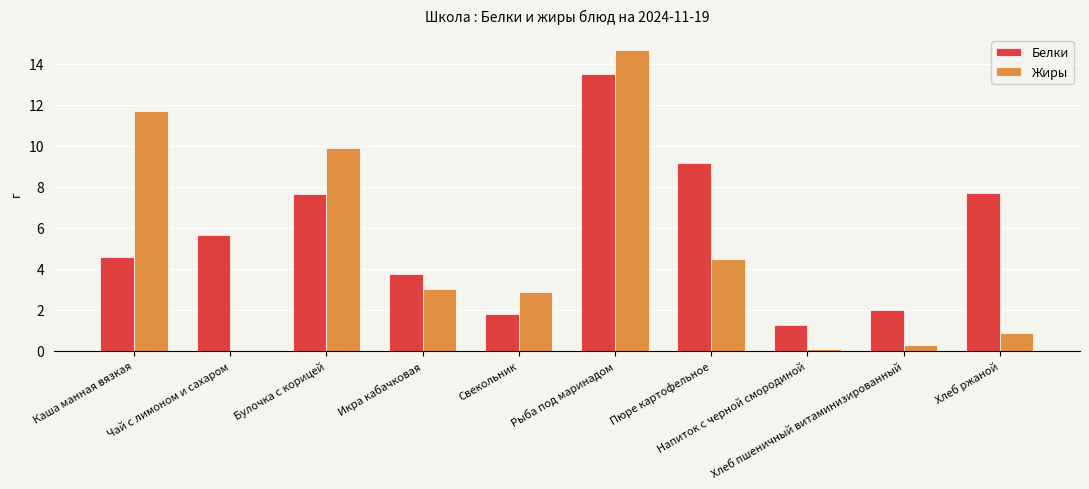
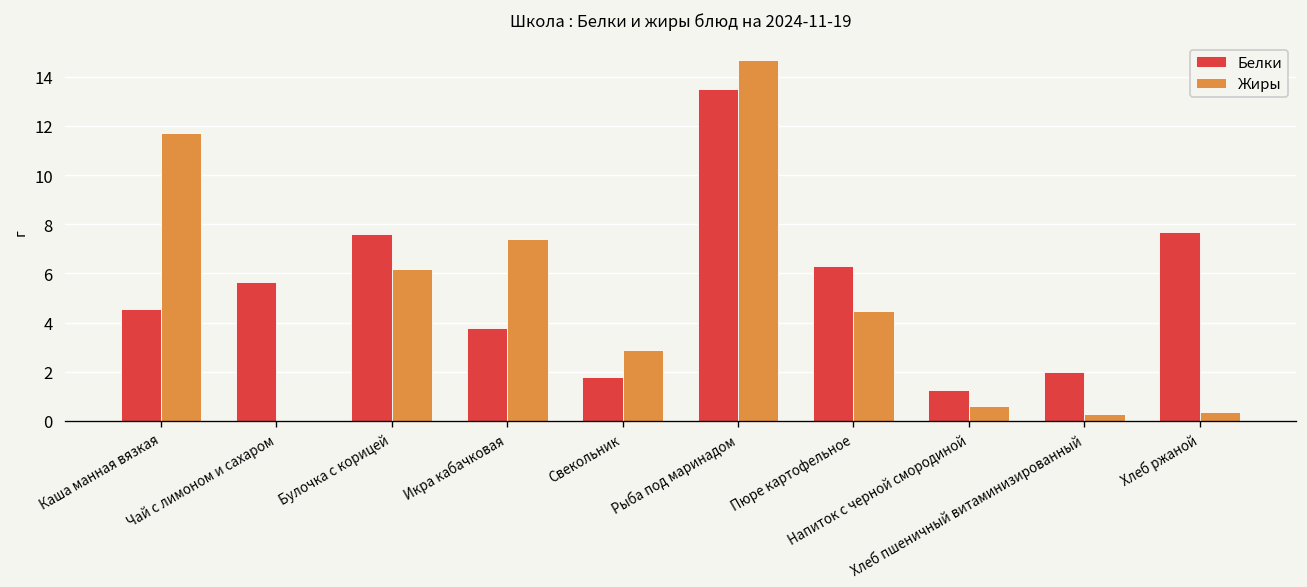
  {
    "Белки": {
      "Каша манная вязкая": 4.6,
      "Чай с лимоном и сахаром": 5.7,
      "Булочка с корицей": 7.6,
      "Икра кабачковая": 3.8,
      "Свекольник": 1.8,
      "Рыба под маринадом": 13.5,
-     "Пюре картофельное": 9.2,
+     "Пюре картофельное": 6.3,
      "Напиток с черной смородиной": 1.3,
      "Хлеб пшеничный витаминизированный": 2.0,
      "Хлеб ржаной": 7.7
    },
    "Жиры": {
      "Каша манная вязкая": 11.7,
      "Чай с лимоном и сахаром": 0.0,
-     "Булочка с корицей": 9.9,
-     "Икра кабачковая": 3.0,
+     "Булочка с корицей": 6.2,
+     "Икра кабачковая": 7.4,
      "Свекольник": 2.9,
      "Рыба под маринадом": 14.7,
      "Пюре картофельное": 4.5,
-     "Напиток с черной смородиной": 0.1,
+     "Напиток с черной смородиной": 0.6,
      "Хлеб пшеничный витаминизированный": 0.3,
-     "Хлеб ржаной": 0.8
+     "Хлеб ржаной": 0.4
    }
  }
